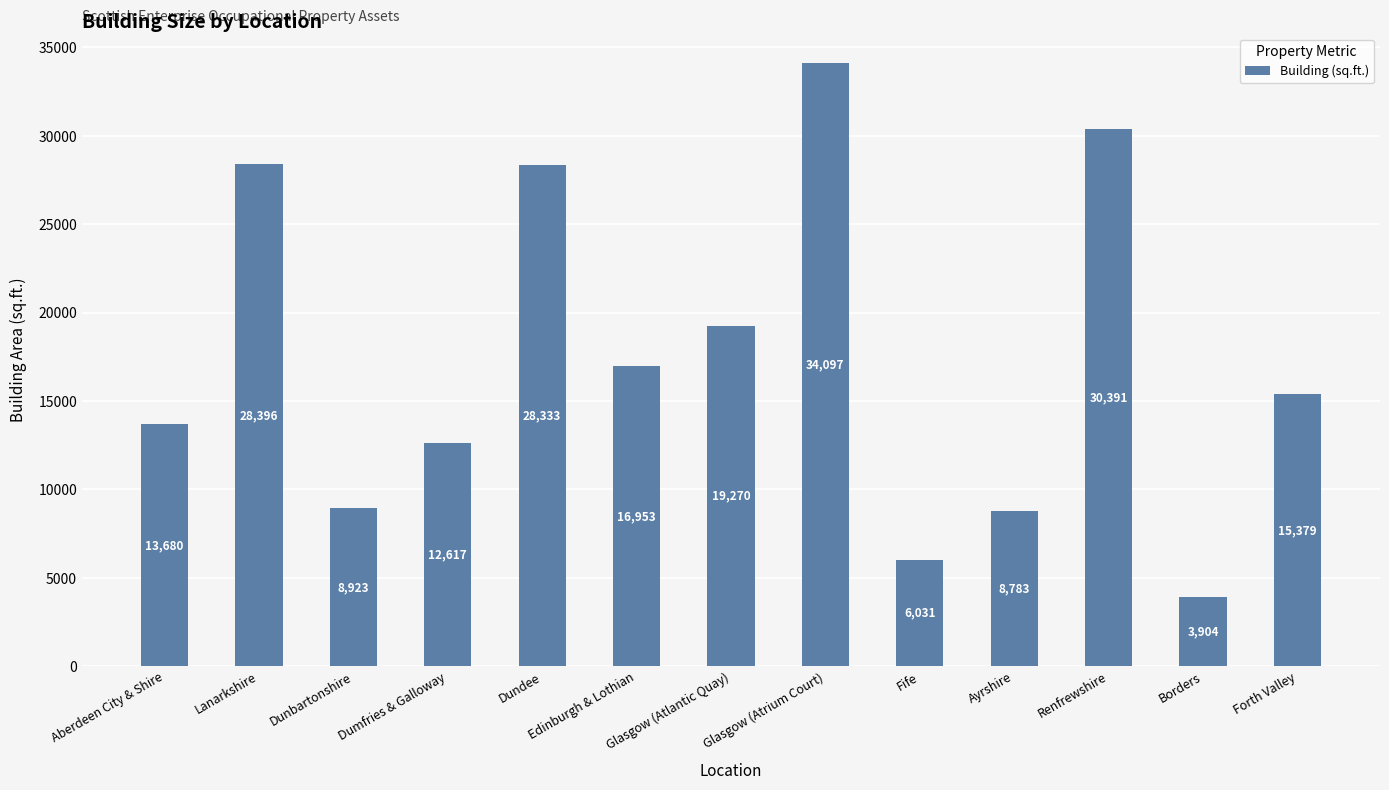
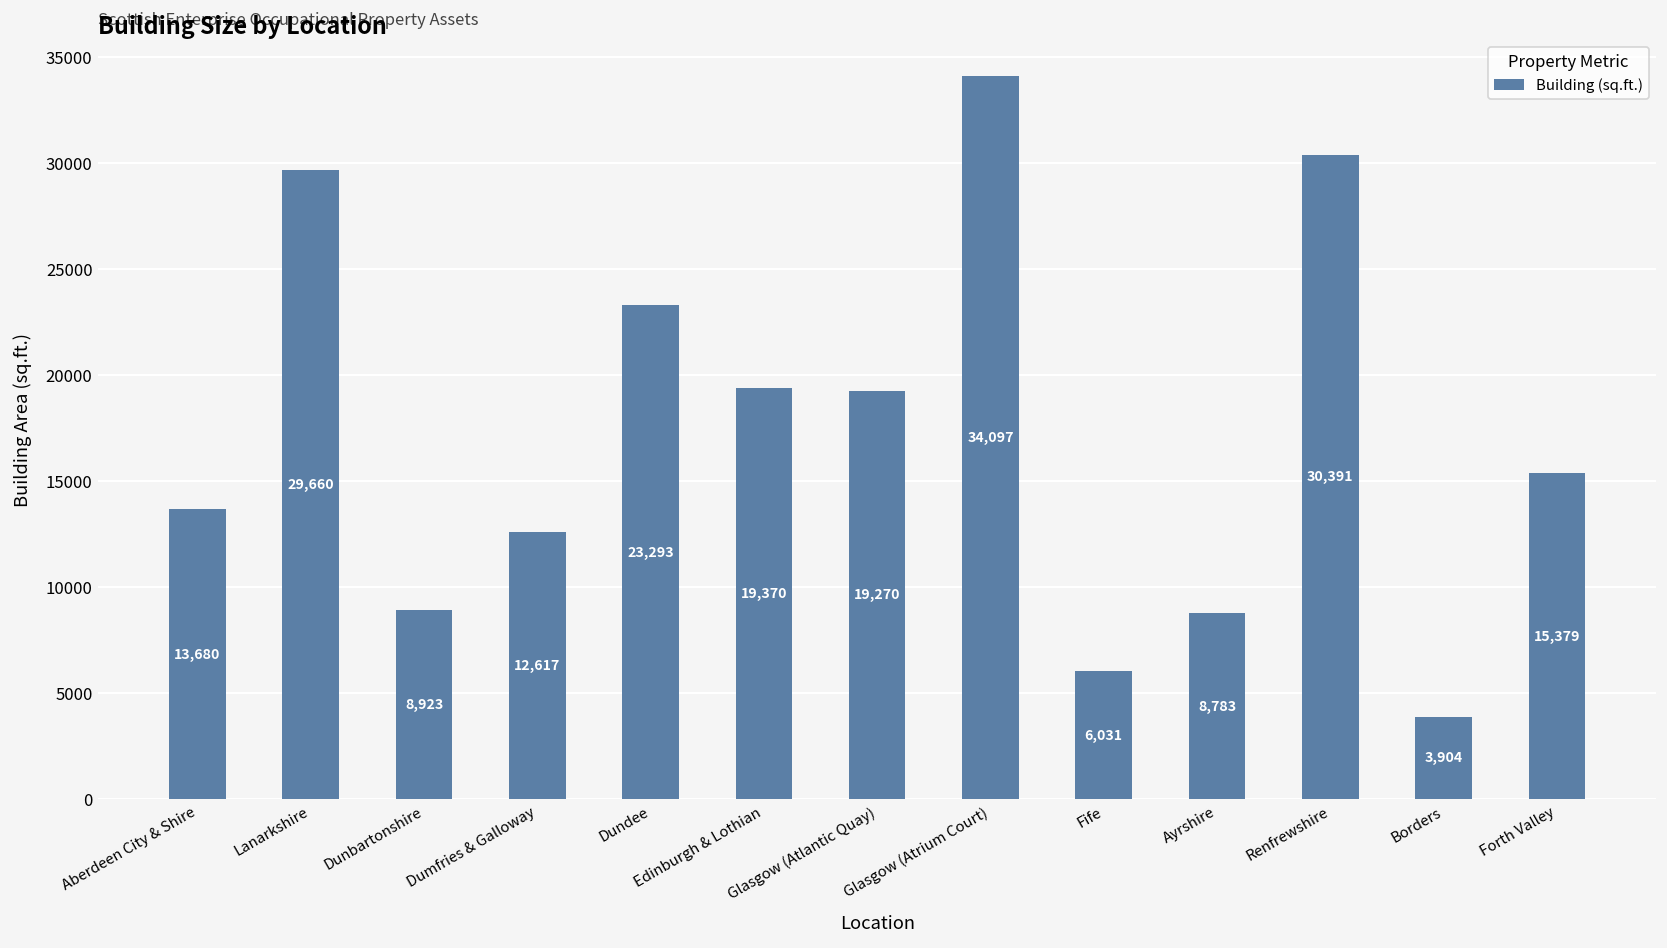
  {
    "Aberdeen City & Shire": "13,680",
-   "Lanarkshire": "28,396",
+   "Lanarkshire": "29,660",
    "Dunbartonshire": "8,923",
    "Dumfries & Galloway": "12,617",
-   "Dundee": "28,333",
-   "Edinburgh & Lothian": "16,953",
+   "Dundee": "23,293",
+   "Edinburgh & Lothian": "19,370",
    "Glasgow (Atlantic Quay)": "19,270",
    "Glasgow (Atrium Court)": "34,097",
    "Fife": "6,031",
    "Ayrshire": "8,783",
    "Renfrewshire": "30,391",
    "Borders": "3,904",
    "Forth Valley": "15,379"
  }
